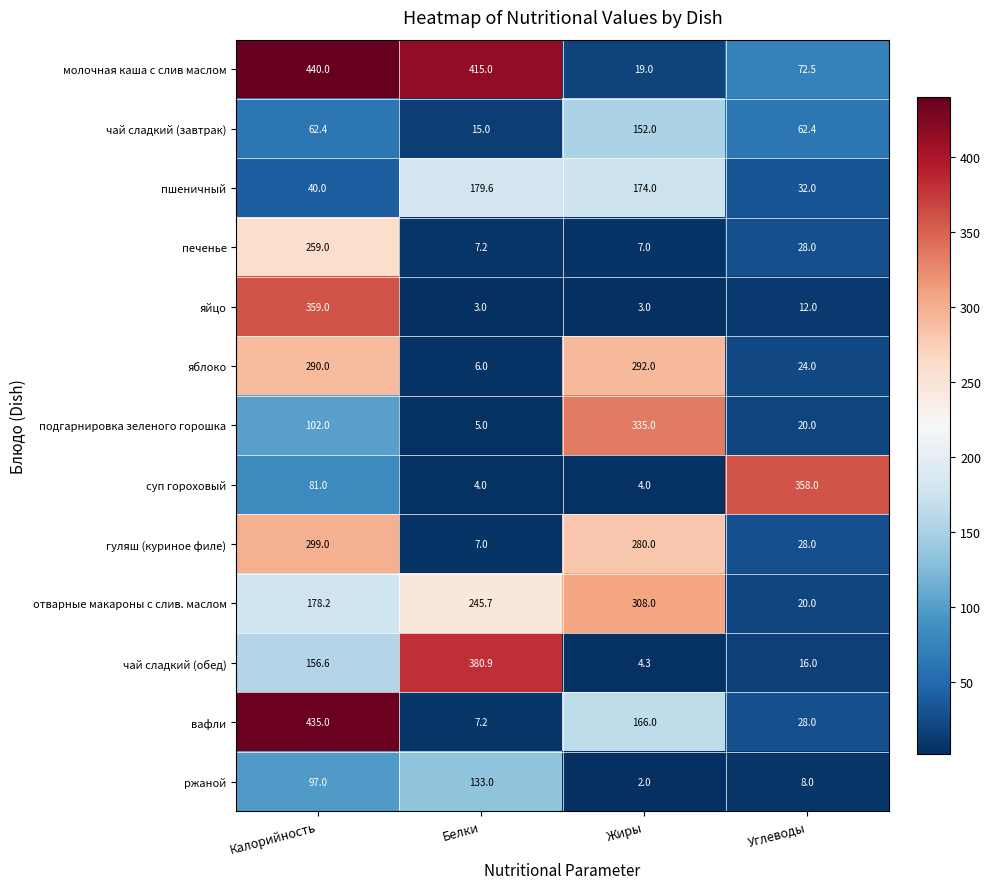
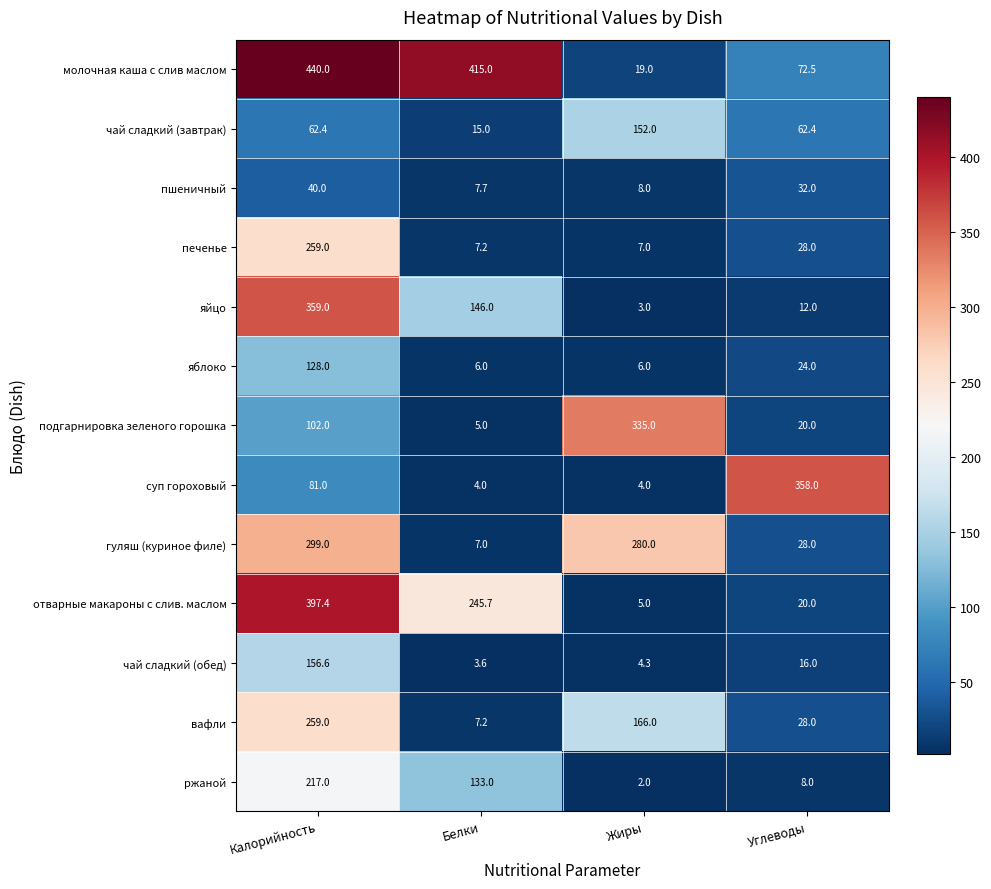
  {
    "молочная каша с слив маслом": {
      "Калорийность": 440.0,
      "Белки": 415.0,
      "Жиры": 19.0,
      "Углеводы": 72.5
    },
    "чай сладкий (завтрак)": {
      "Калорийность": 62.4,
      "Белки": 15.0,
      "Жиры": 152.0,
      "Углеводы": 62.4
    },
    "пшеничный": {
      "Калорийность": 40.0,
-     "Белки": 179.6,
-     "Жиры": 174.0,
+     "Белки": 7.7,
+     "Жиры": 8.0,
      "Углеводы": 32.0
    },
    "печенье": {
      "Калорийность": 259.0,
      "Белки": 7.2,
      "Жиры": 7.0,
      "Углеводы": 28.0
    },
    "яйцо": {
      "Калорийность": 359.0,
-     "Белки": 3.0,
+     "Белки": 146.0,
      "Жиры": 3.0,
      "Углеводы": 12.0
    },
    "яблоко": {
-     "Калорийность": 290.0,
+     "Калорийность": 128.0,
      "Белки": 6.0,
-     "Жиры": 292.0,
+     "Жиры": 6.0,
      "Углеводы": 24.0
    },
    "подгарнировка зеленого горошка": {
      "Калорийность": 102.0,
      "Белки": 5.0,
      "Жиры": 335.0,
      "Углеводы": 20.0
    },
    "суп гороховый": {
      "Калорийность": 81.0,
      "Белки": 4.0,
      "Жиры": 4.0,
      "Углеводы": 358.0
    },
    "гуляш (куриное филе)": {
      "Калорийность": 299.0,
      "Белки": 7.0,
      "Жиры": 280.0,
      "Углеводы": 28.0
    },
    "отварные макароны с слив. маслом": {
-     "Калорийность": 178.2,
+     "Калорийность": 397.4,
      "Белки": 245.7,
-     "Жиры": 308.0,
+     "Жиры": 5.0,
      "Углеводы": 20.0
    },
    "чай сладкий (обед)": {
      "Калорийность": 156.6,
-     "Белки": 380.9,
+     "Белки": 3.6,
      "Жиры": 4.3,
      "Углеводы": 16.0
    },
    "вафли": {
-     "Калорийность": 435.0,
+     "Калорийность": 259.0,
      "Белки": 7.2,
      "Жиры": 166.0,
      "Углеводы": 28.0
    },
    "ржаной": {
-     "Калорийность": 97.0,
+     "Калорийность": 217.0,
      "Белки": 133.0,
      "Жиры": 2.0,
      "Углеводы": 8.0
    }
  }
